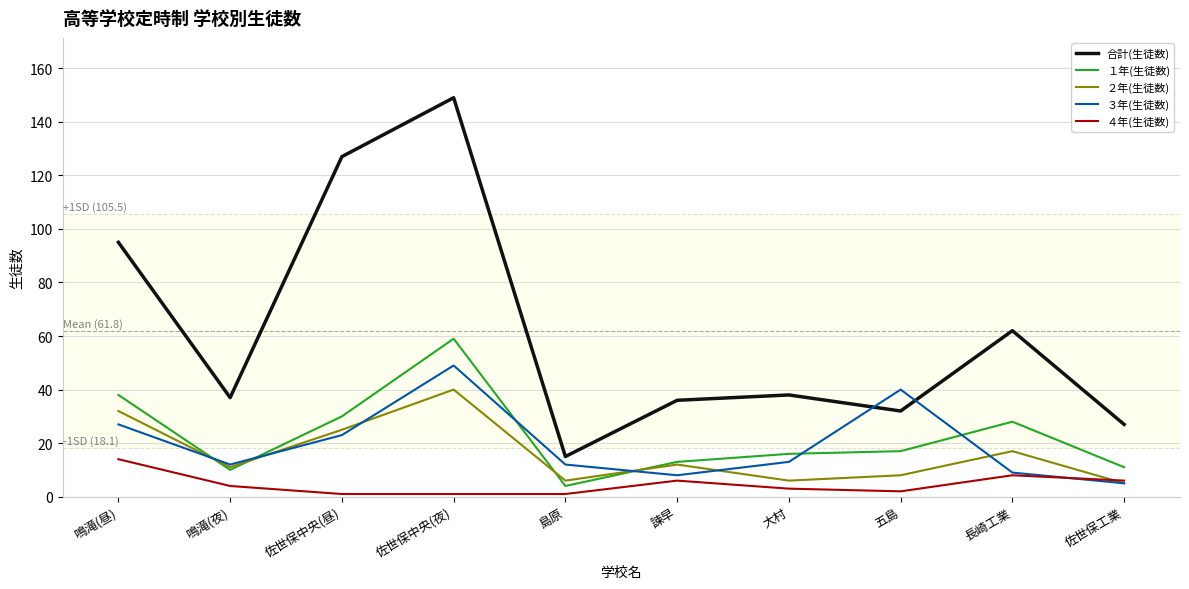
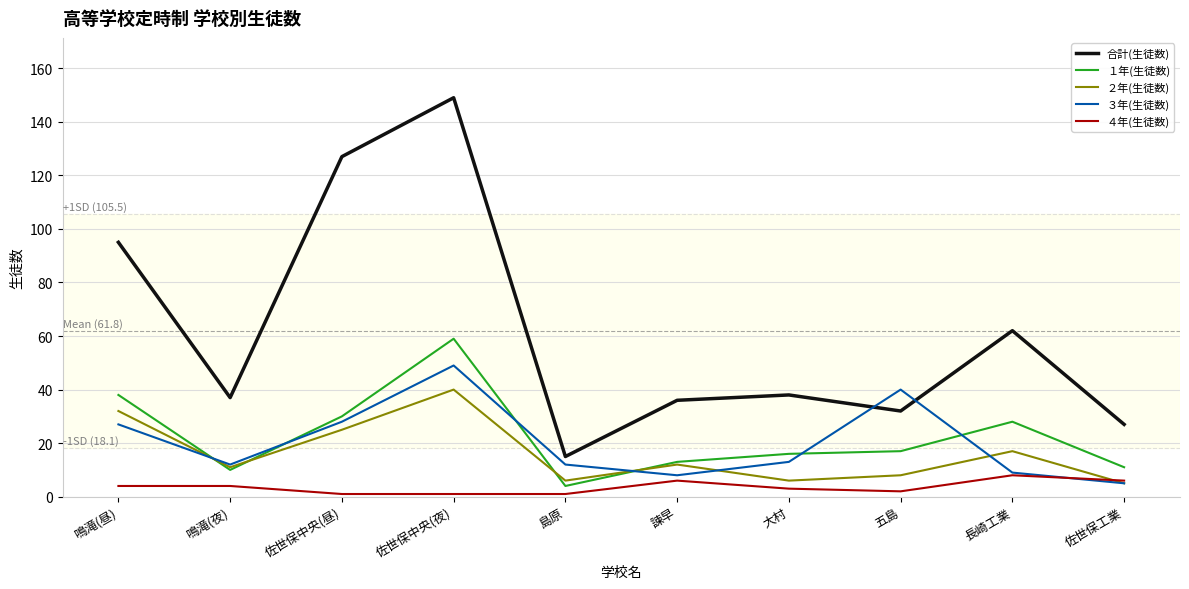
  {
    "合計(生徒数)": {
      "鳴滝(昼)": 95,
      "鳴滝(夜)": 37,
      "佐世保中央(昼)": 127,
      "佐世保中央(夜)": 149,
      "島原": 15,
      "諫早": 36,
      "大村": 38,
      "五島": 32,
      "長崎工業": 62,
      "佐世保工業": 27
    },
    "１年(生徒数)": {
      "鳴滝(昼)": 38,
      "鳴滝(夜)": 10,
      "佐世保中央(昼)": 30,
      "佐世保中央(夜)": 59,
      "島原": 4,
      "諫早": 13,
      "大村": 16,
      "五島": 17,
      "長崎工業": 28,
      "佐世保工業": 11
    },
    "２年(生徒数)": {
      "鳴滝(昼)": 32,
      "鳴滝(夜)": 11,
      "佐世保中央(昼)": 25,
      "佐世保中央(夜)": 40,
      "島原": 6,
      "諫早": 12,
      "大村": 6,
      "五島": 8,
      "長崎工業": 17
    },
    "３年(生徒数)": {
      "鳴滝(夜)": 12,
-     "佐世保中央(昼)": 23,
+     "佐世保中央(昼)": 28,
      "佐世保中央(夜)": 49,
      "島原": 12,
      "諫早": 8,
      "大村": 13,
      "五島": 40,
      "長崎工業": 9
    },
    "４年(生徒数)": {
-     "鳴滝(昼)": 14,
+     "鳴滝(昼)": 4,
      "鳴滝(夜)": 4,
      "佐世保中央(昼)": 1,
      "佐世保中央(夜)": 1,
      "島原": 1,
      "諫早": 6,
      "大村": 3,
      "五島": 2,
      "長崎工業": 8,
      "佐世保工業": 6
    }
  }
